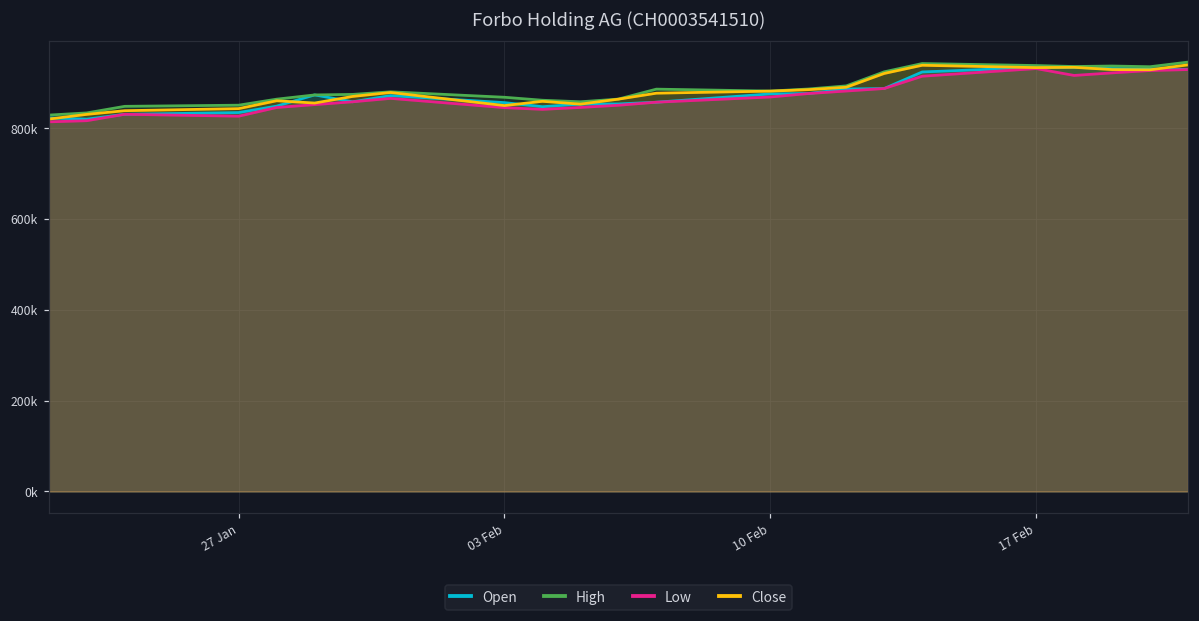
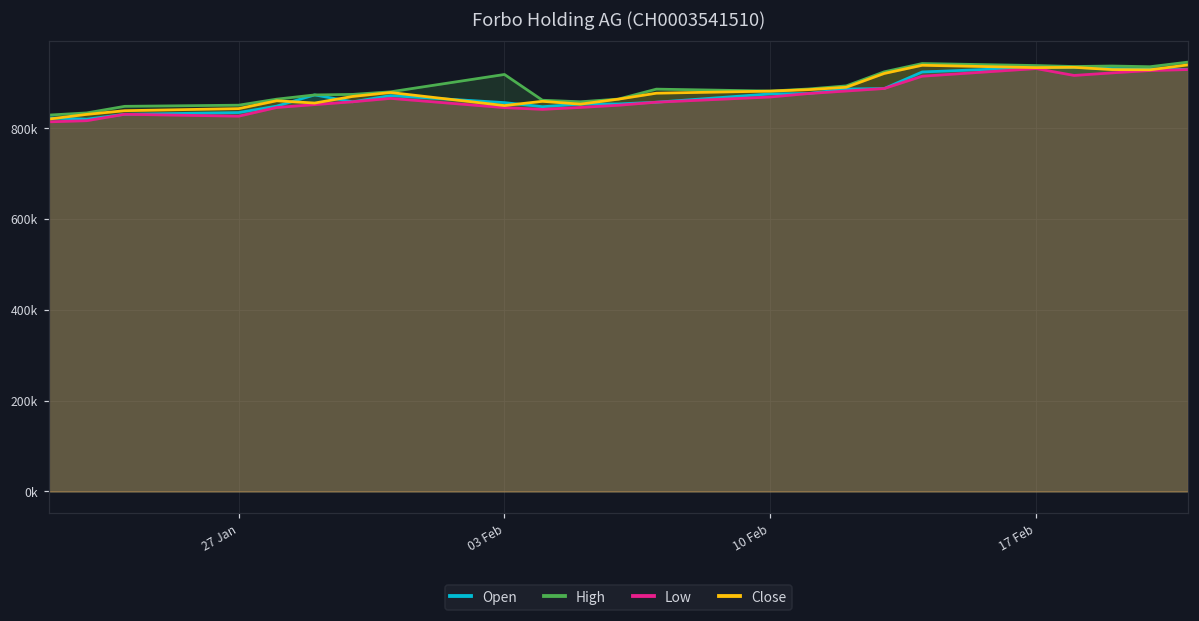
  {
    "Open": {
      "27 Jan": 840000,
      "03 Feb": 860000
    },
    "High": {
      "27 Jan": 850000,
-     "03 Feb": 870000
+     "03 Feb": 920000
    },
    "Low": {
      "27 Jan": 830000,
      "10 Feb": 870000
    },
    "Close": {
      "27 Jan": 840000
    }
  }
